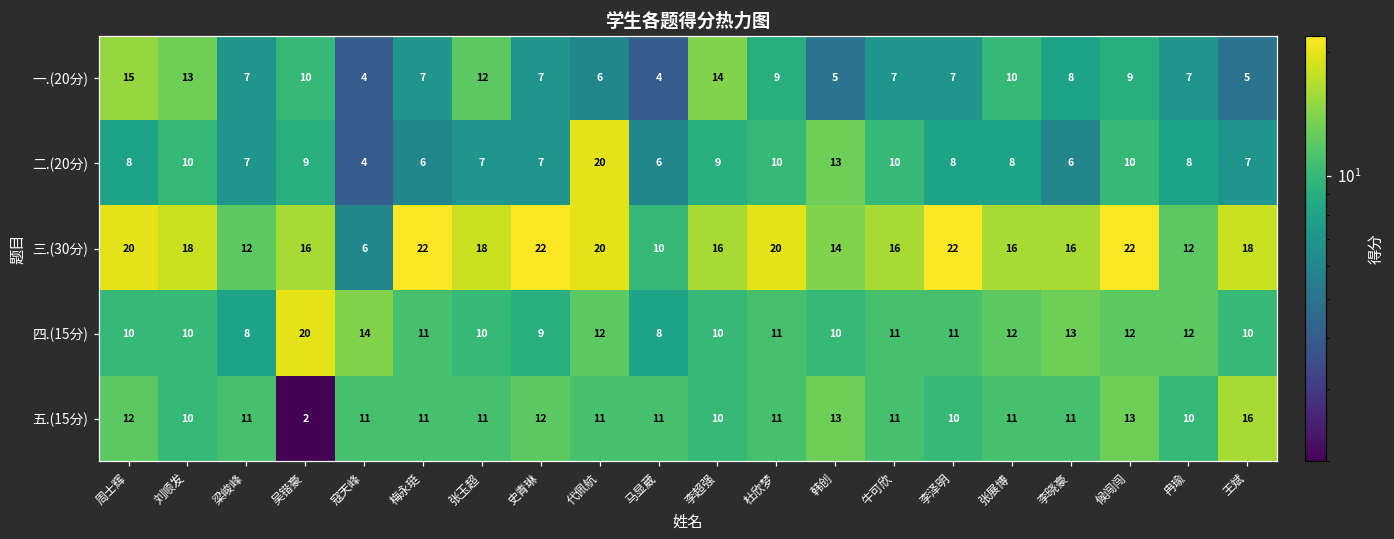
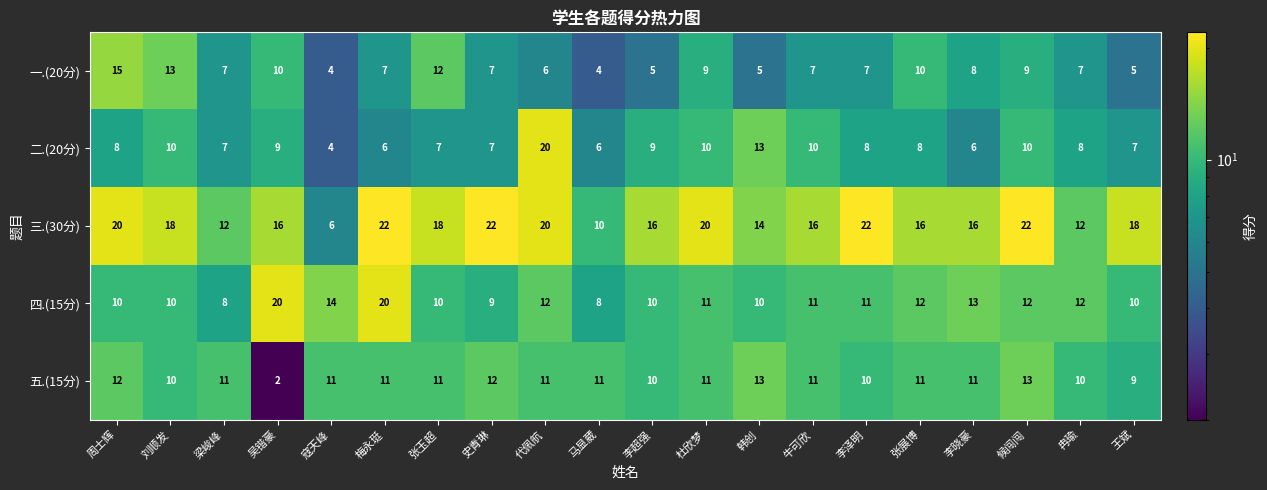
  {
    "一.(20分)": {
      "周士辉": 15,
      "刘顺发": 13,
      "梁峻峰": 7,
      "吴锴豪": 10,
      "寇天峰": 4,
      "梅永珽": 7,
      "张玉超": 12,
      "史青琳": 7,
      "代佩航": 6,
      "马显葳": 4,
-     "李超强": 14,
+     "李超强": 5,
      "杜欣梦": 9,
      "韩创": 5,
      "牛可欣": 7,
      "李泽明": 7,
      "张展博": 10,
      "李晓豪": 8,
      "候闯闯": 9,
      "冉瑜": 7,
      "王斌": 5
    },
    "二.(20分)": {
      "周士辉": 8,
      "刘顺发": 10,
      "梁峻峰": 7,
      "吴锴豪": 9,
      "寇天峰": 4,
      "梅永珽": 6,
      "张玉超": 7,
      "史青琳": 7,
      "代佩航": 20,
      "马显葳": 6,
      "李超强": 9,
      "杜欣梦": 10,
      "韩创": 13,
      "牛可欣": 10,
      "李泽明": 8,
      "张展博": 8,
      "李晓豪": 6,
      "候闯闯": 10,
      "冉瑜": 8,
      "王斌": 7
    },
    "三.(30分)": {
      "周士辉": 20,
      "刘顺发": 18,
      "梁峻峰": 12,
      "吴锴豪": 16,
      "寇天峰": 6,
      "梅永珽": 22,
      "张玉超": 18,
      "史青琳": 22,
      "代佩航": 20,
      "马显葳": 10,
      "李超强": 16,
      "杜欣梦": 20,
      "韩创": 14,
      "牛可欣": 16,
      "李泽明": 22,
      "张展博": 16,
      "李晓豪": 16,
      "候闯闯": 22,
      "冉瑜": 12,
      "王斌": 18
    },
    "四.(15分)": {
      "周士辉": 10,
      "刘顺发": 10,
      "梁峻峰": 8,
      "吴锴豪": 20,
      "寇天峰": 14,
-     "梅永珽": 11,
+     "梅永珽": 20,
      "张玉超": 10,
      "史青琳": 9,
      "代佩航": 12,
      "马显葳": 8,
      "李超强": 10,
      "杜欣梦": 11,
      "韩创": 10,
      "牛可欣": 11,
      "李泽明": 11,
      "张展博": 12,
      "李晓豪": 13,
      "候闯闯": 12,
      "冉瑜": 12,
      "王斌": 10
    },
    "五.(15分)": {
      "周士辉": 12,
      "刘顺发": 10,
      "梁峻峰": 11,
      "吴锴豪": 2,
      "寇天峰": 11,
      "梅永珽": 11,
      "张玉超": 11,
      "史青琳": 12,
      "代佩航": 11,
      "马显葳": 11,
      "李超强": 10,
      "杜欣梦": 11,
      "韩创": 13,
      "牛可欣": 11,
      "李泽明": 10,
      "张展博": 11,
      "李晓豪": 11,
      "候闯闯": 13,
      "冉瑜": 10,
-     "王斌": 16
+     "王斌": 9
    }
  }
